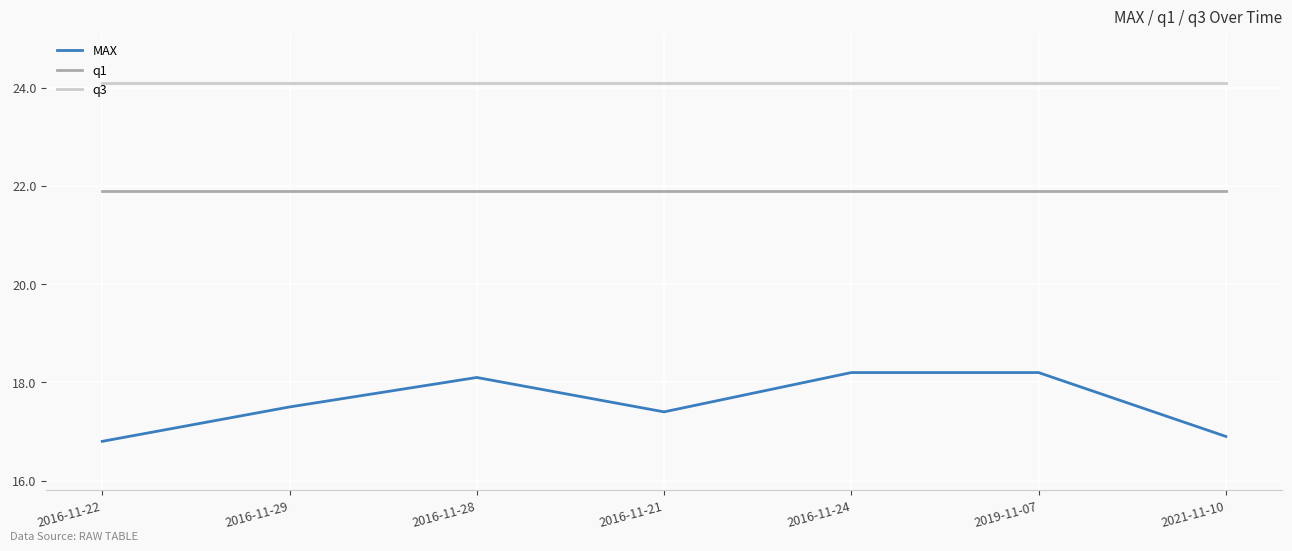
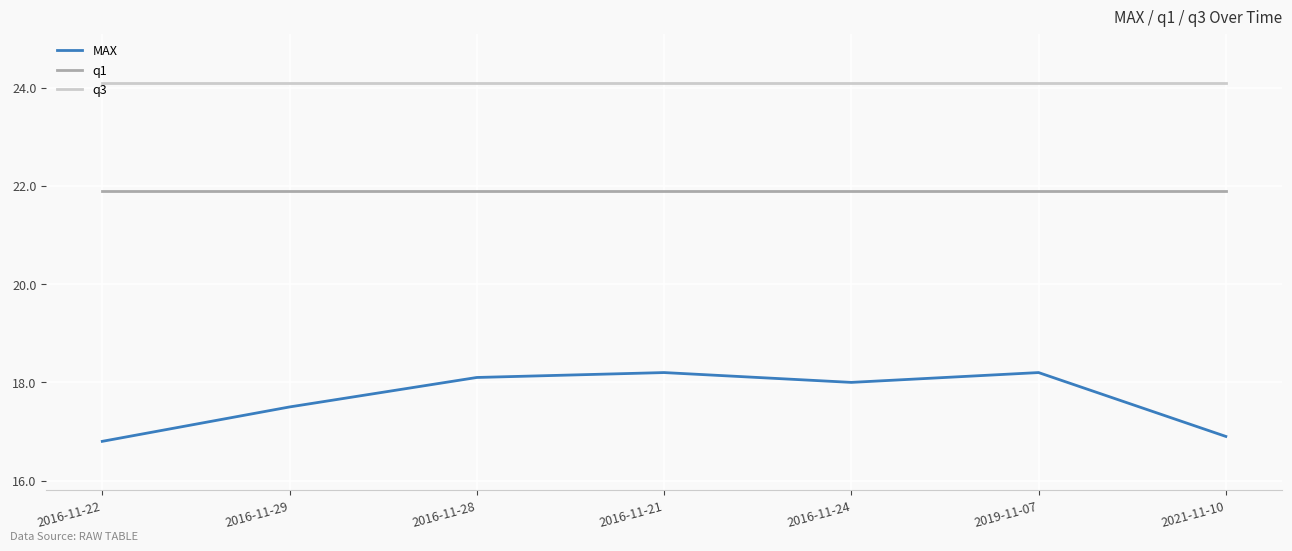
  {
    "MAX": {
      "2016-11-22": 16.8,
      "2016-11-29": 17.5,
      "2016-11-28": 18.1,
-     "2016-11-21": 17.4,
-     "2016-11-24": 18.2,
+     "2016-11-21": 18.2,
+     "2016-11-24": 18.0,
      "2019-11-07": 18.2,
      "2021-11-10": 16.9
    }
  }
